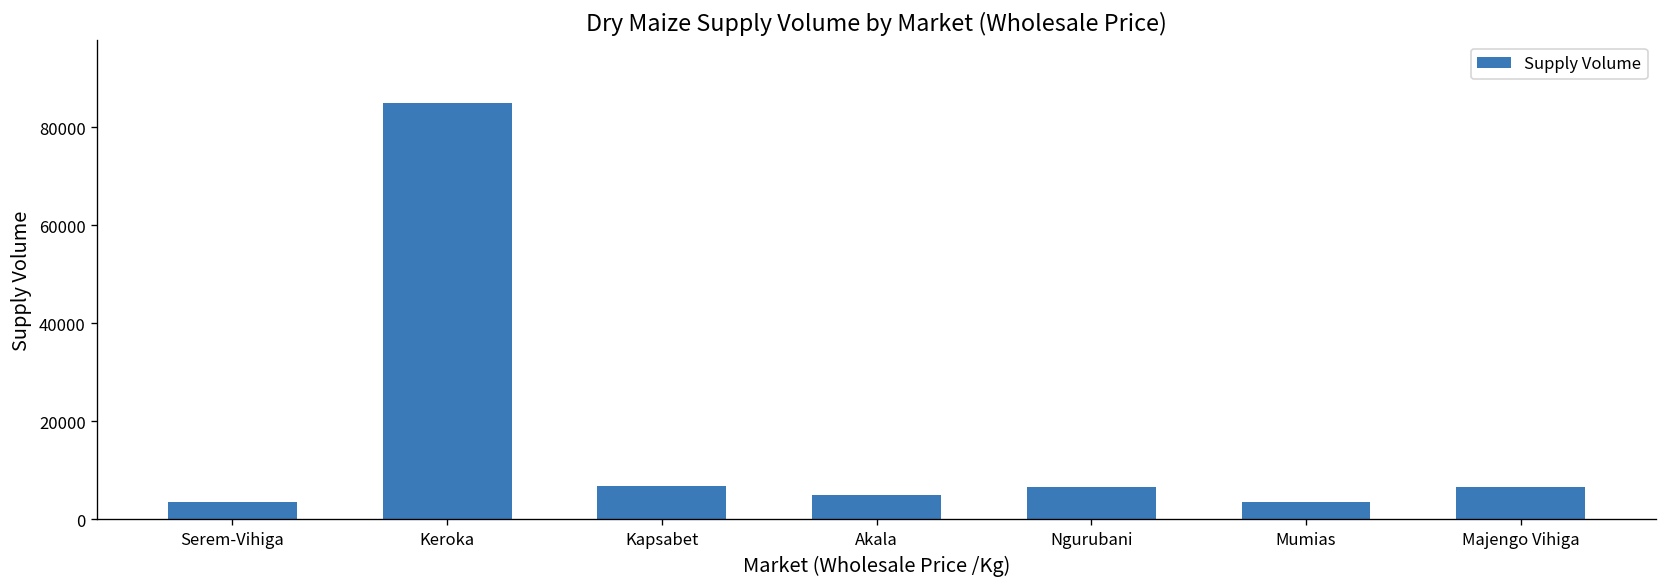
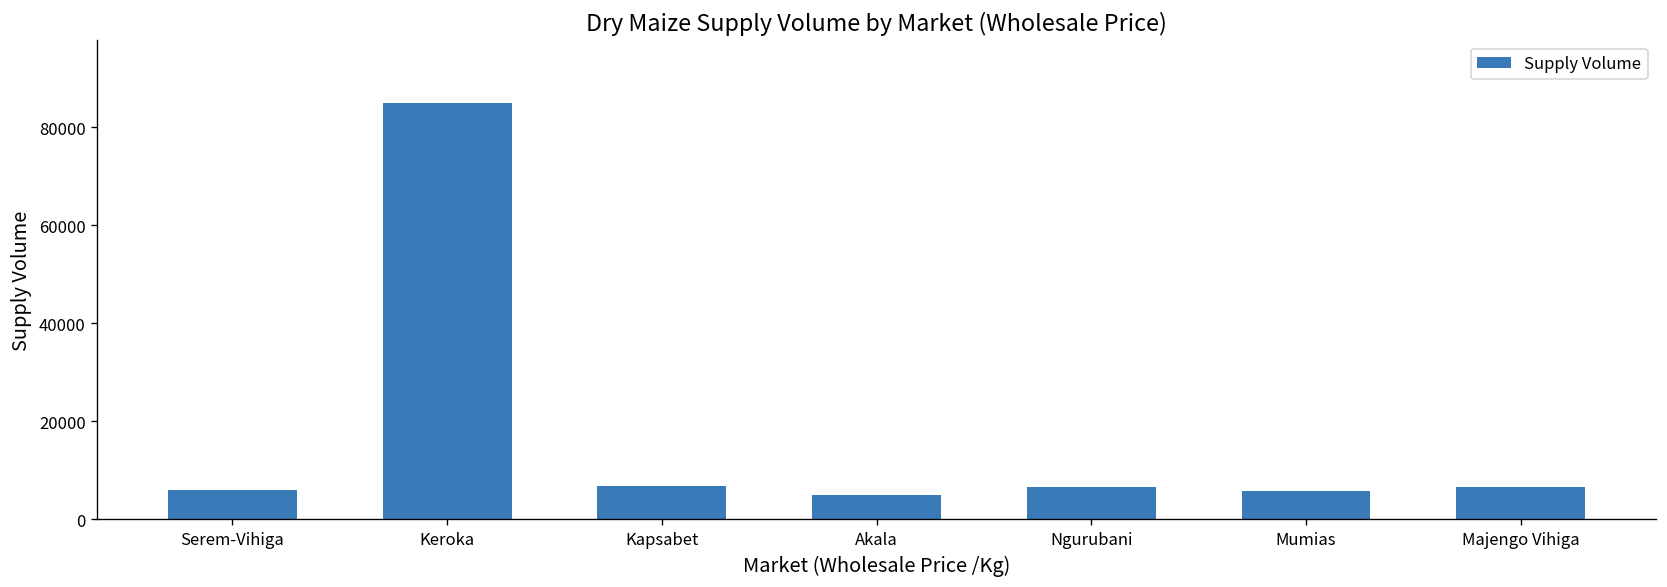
  {
-   "Serem-Vihiga": 4000,
+   "Serem-Vihiga": 6000,
    "Keroka": 85000,
    "Kapsabet": 7000,
    "Akala": 5000,
    "Ngurubani": 7000,
-   "Mumias": 4000,
+   "Mumias": 6000,
    "Majengo Vihiga": 7000
  }
